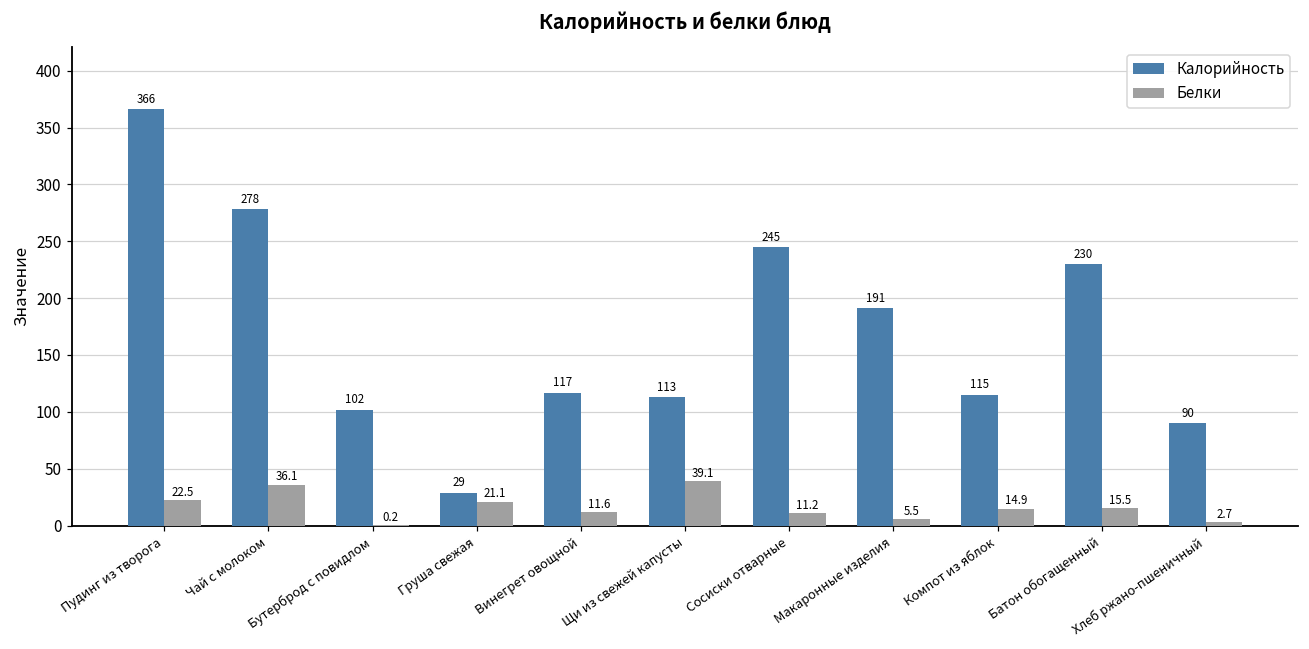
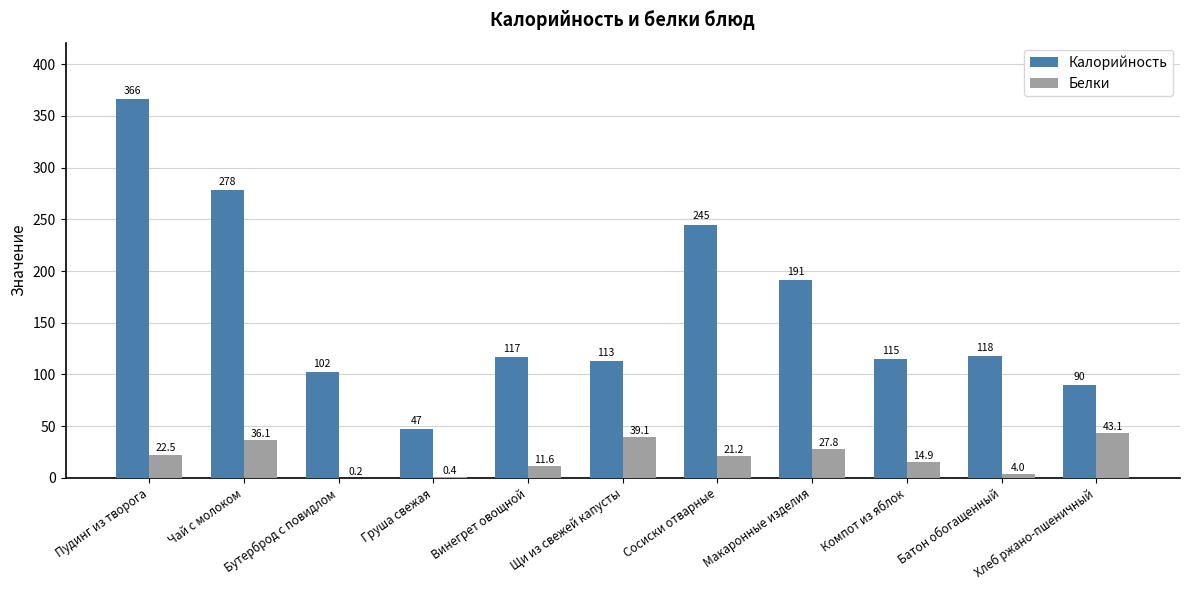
  {
    "Калорийность": {
      "Пудинг из творога": 366,
      "Чай с молоком": 278,
      "Бутерброд с повидлом": 102,
-     "Груша свежая": 29,
+     "Груша свежая": 47,
      "Винегрет овощной": 117,
      "Щи из свежей капусты": 113,
      "Сосиски отварные": 245,
      "Макаронные изделия": 191,
      "Компот из яблок": 115,
-     "Батон обогащенный": 230,
+     "Батон обогащенный": 118,
      "Хлеб ржано-пшеничный": 90
    },
    "Белки": {
      "Пудинг из творога": 22.5,
      "Чай с молоком": 36.1,
      "Бутерброд с повидлом": 0.2,
-     "Груша свежая": 21.1,
+     "Груша свежая": 0.4,
      "Винегрет овощной": 11.6,
      "Щи из свежей капусты": 39.1,
-     "Сосиски отварные": 11.2,
-     "Макаронные изделия": 5.5,
+     "Сосиски отварные": 21.2,
+     "Макаронные изделия": 27.8,
      "Компот из яблок": 14.9,
-     "Батон обогащенный": 15.5,
-     "Хлеб ржано-пшеничный": 2.7
+     "Батон обогащенный": 4.0,
+     "Хлеб ржано-пшеничный": 43.1
    }
  }
